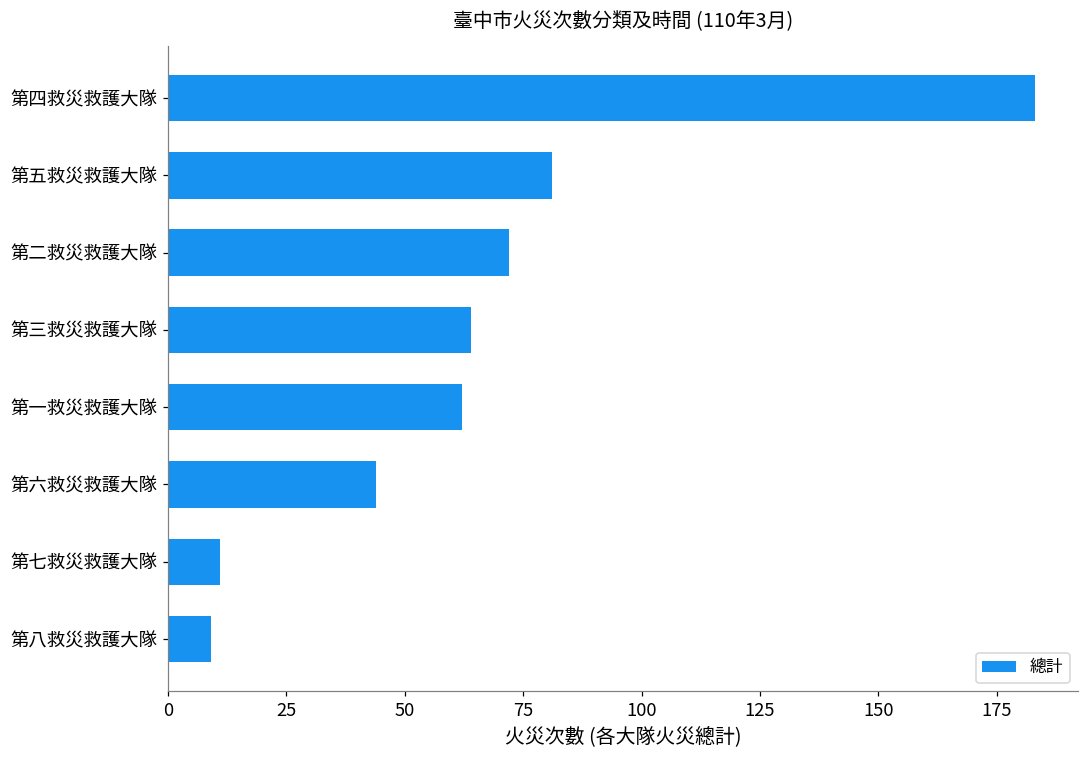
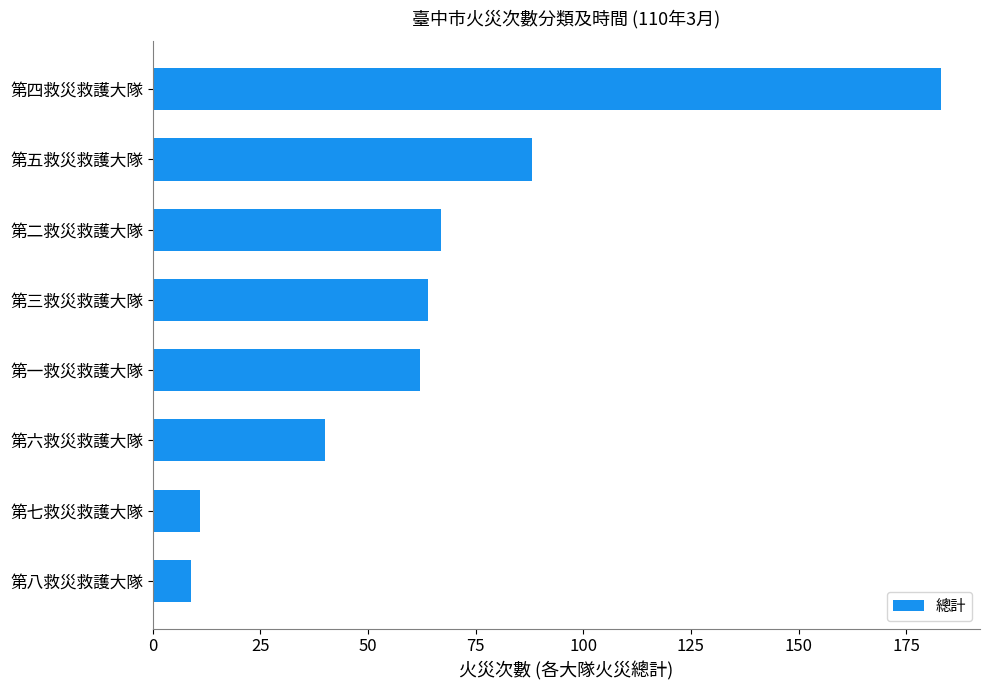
  {
    "第四救災救護大隊": 183,
-   "第五救災救護大隊": 81,
-   "第二救災救護大隊": 72,
+   "第五救災救護大隊": 88,
+   "第二救災救護大隊": 67,
    "第三救災救護大隊": 64,
    "第一救災救護大隊": 62,
-   "第六救災救護大隊": 44,
+   "第六救災救護大隊": 40,
    "第七救災救護大隊": 11,
    "第八救災救護大隊": 9
  }
